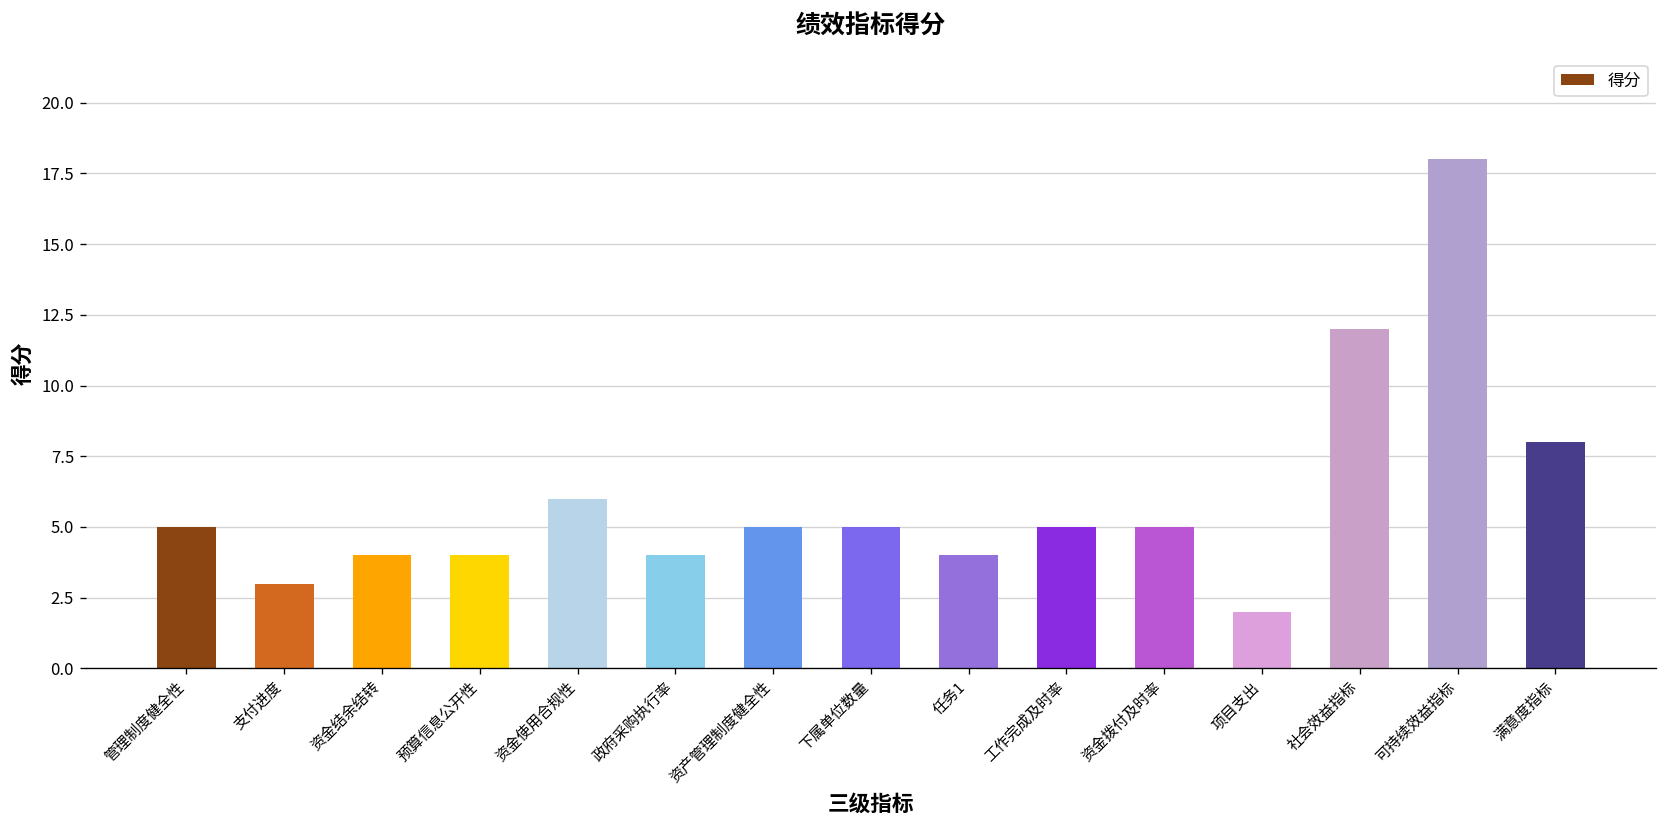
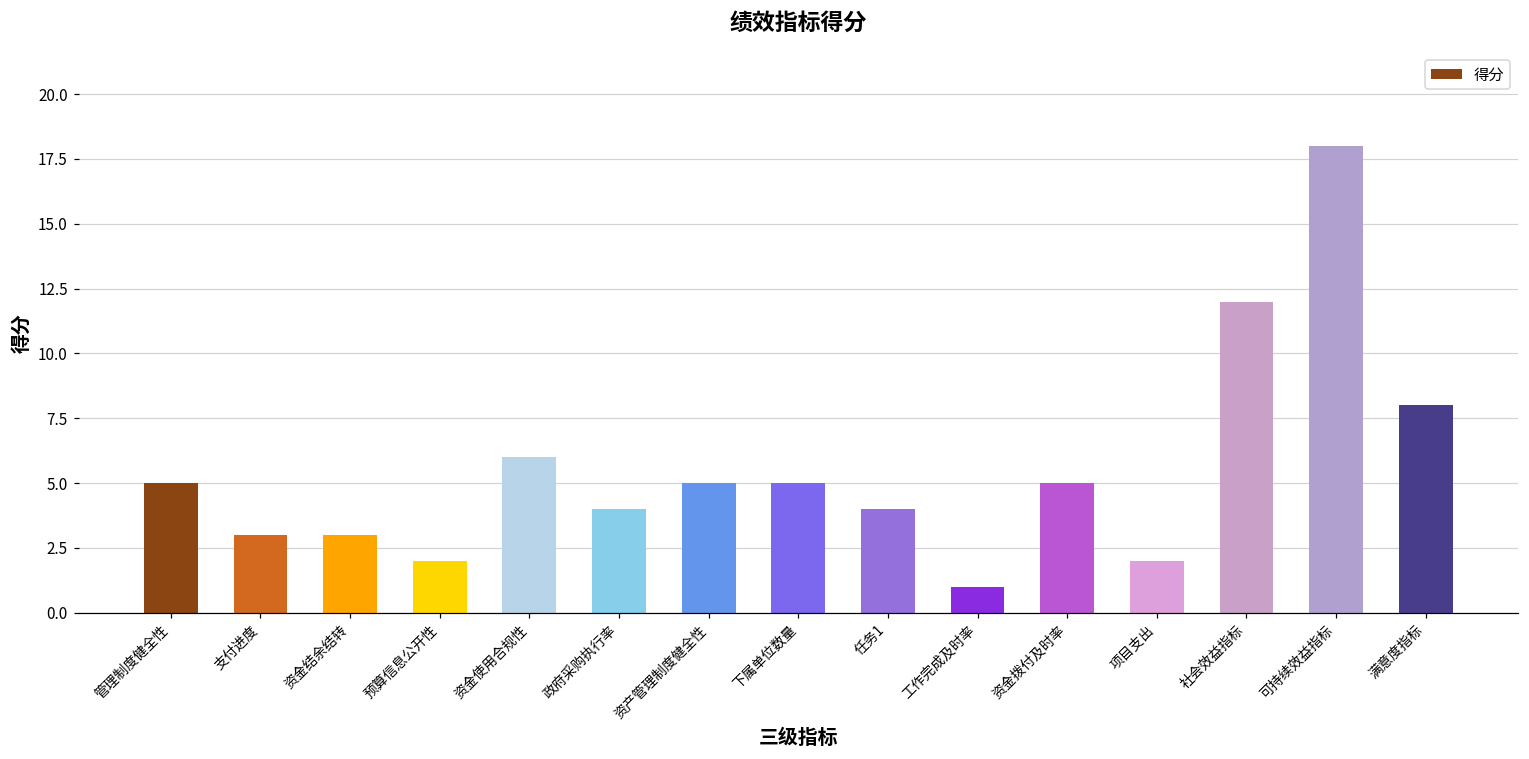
  {
    "管理制度健全性": 5,
    "支付进度": 3,
-   "资金结余结转": 4,
-   "预算信息公开性": 4,
+   "资金结余结转": 3,
+   "预算信息公开性": 2,
    "资金使用合规性": 6,
    "政府采购执行率": 4,
    "资产管理制度健全性": 5,
    "下属单位数量": 5,
    "任务1": 4,
-   "工作完成及时率": 5,
+   "工作完成及时率": 1,
    "资金拨付及时率": 5,
    "项目支出": 2,
    "社会效益指标": 12,
    "可持续效益指标": 18,
    "满意度指标": 8
  }
